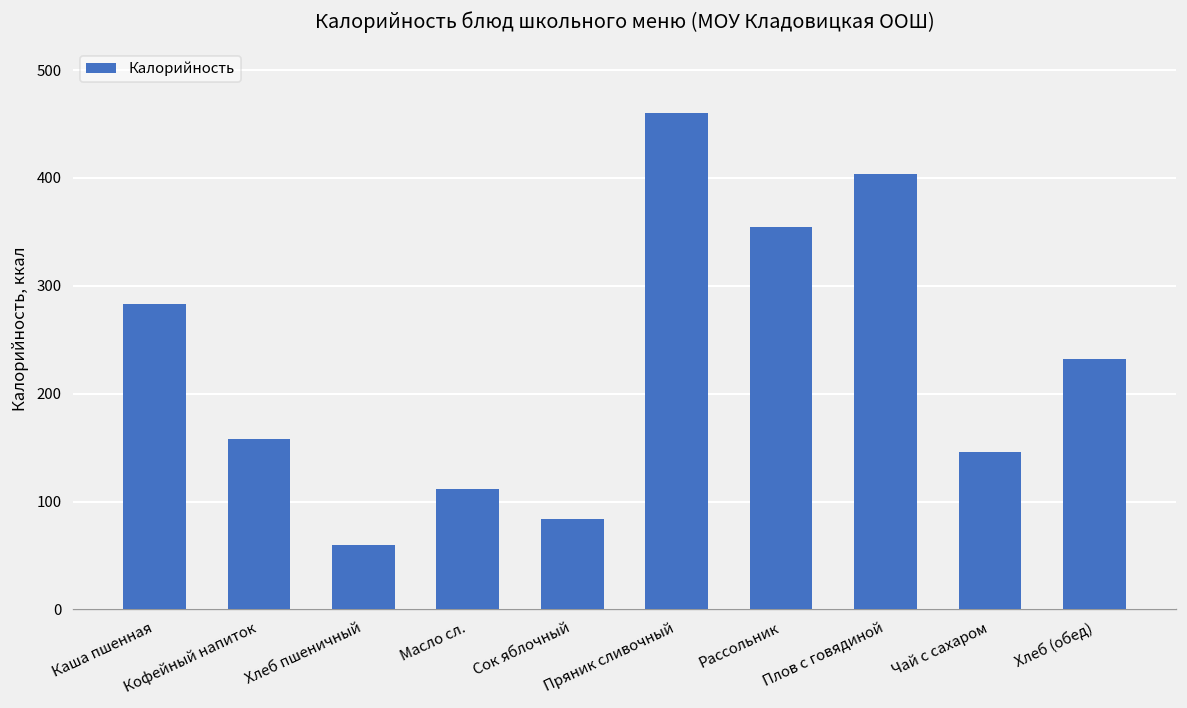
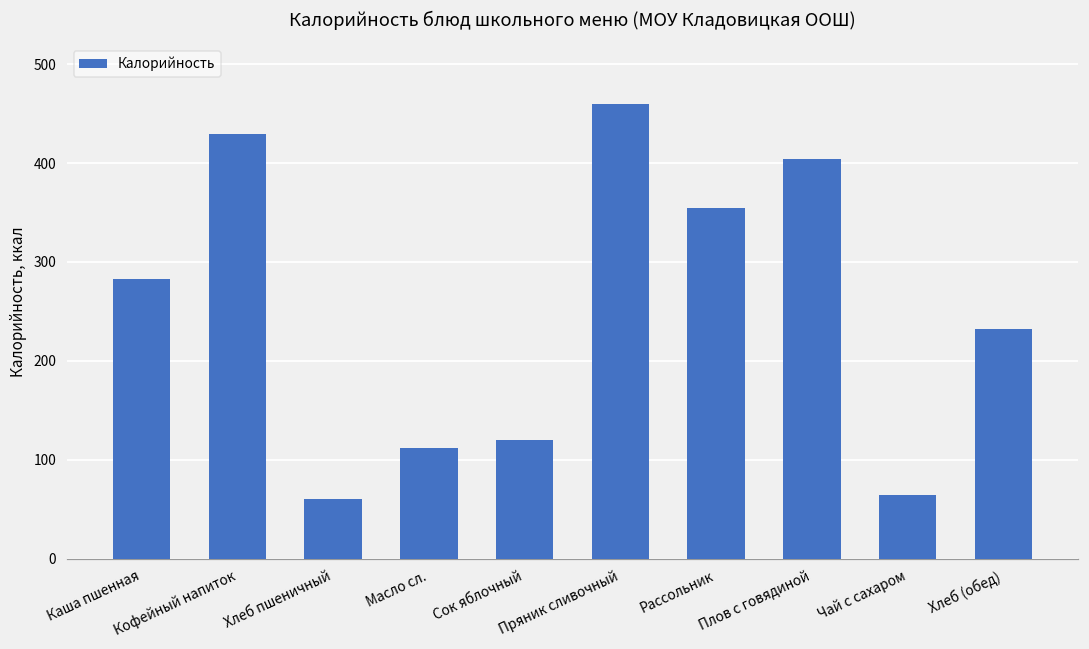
  {
    "Каша пшенная": 280,
-   "Кофейный напиток": 160,
+   "Кофейный напиток": 430,
    "Хлеб пшеничный": 60,
    "Масло сл.": 110,
-   "Сок яблочный": 80,
+   "Сок яблочный": 120,
    "Пряник сливочный": 460,
    "Рассольник": 350,
    "Плов с говядиной": 400,
-   "Чай с сахаром": 150,
+   "Чай с сахаром": 60,
    "Хлеб (обед)": 230
  }
